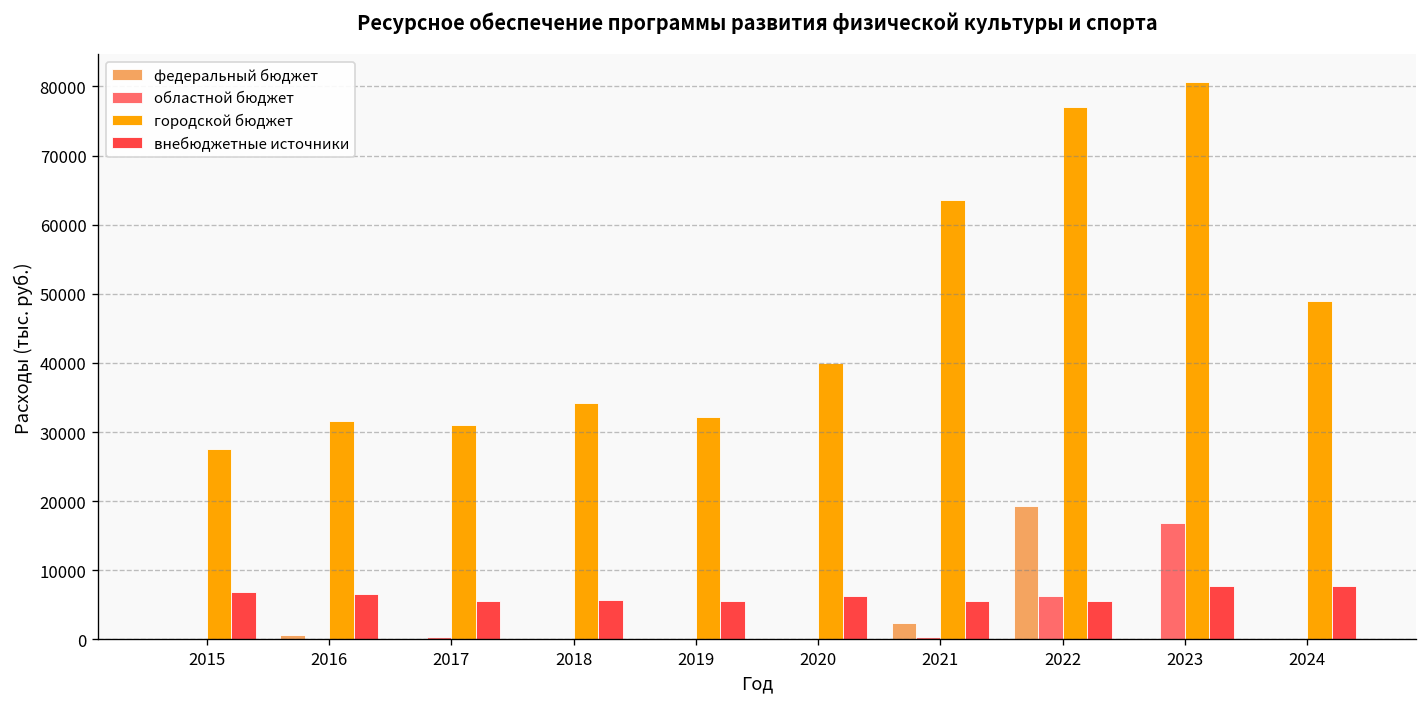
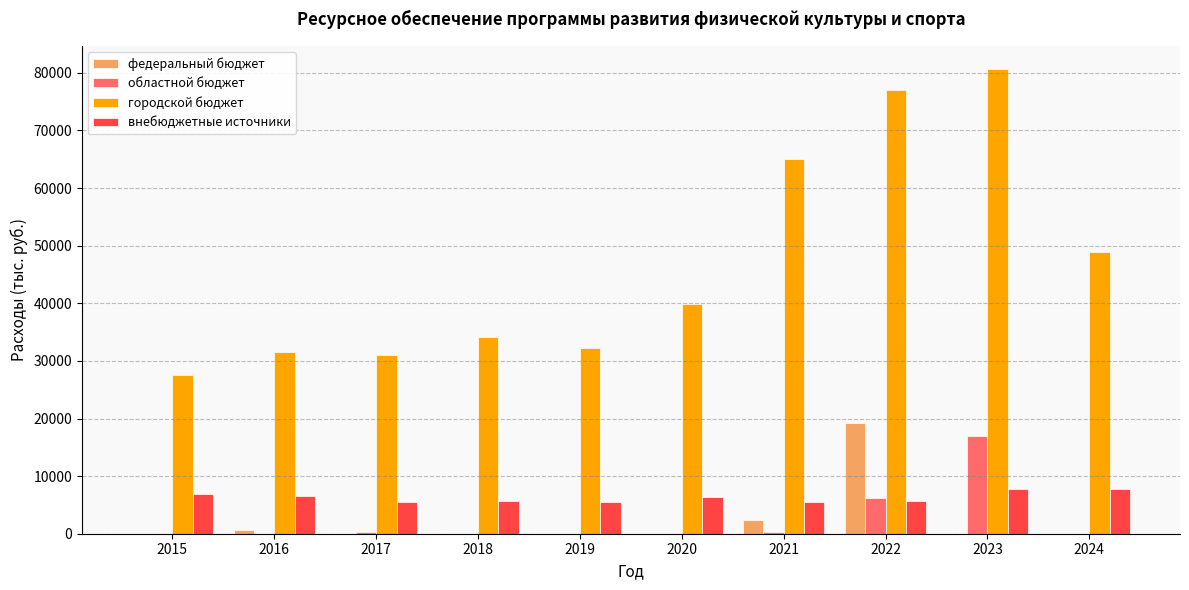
  {
    "городской бюджет": {
      "2015": 28000,
      "2016": 32000,
      "2017": 31000,
      "2018": 34000,
      "2019": 32000,
      "2020": 40000,
-     "2021": 64000,
+     "2021": 65000,
      "2022": 77000,
      "2023": 81000,
      "2024": 49000
    }
  }
